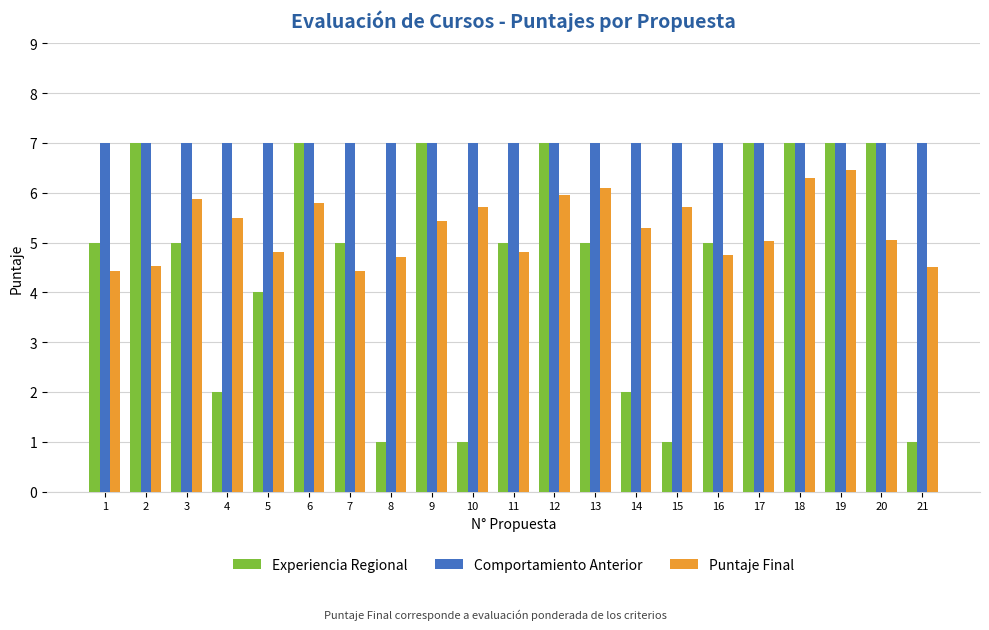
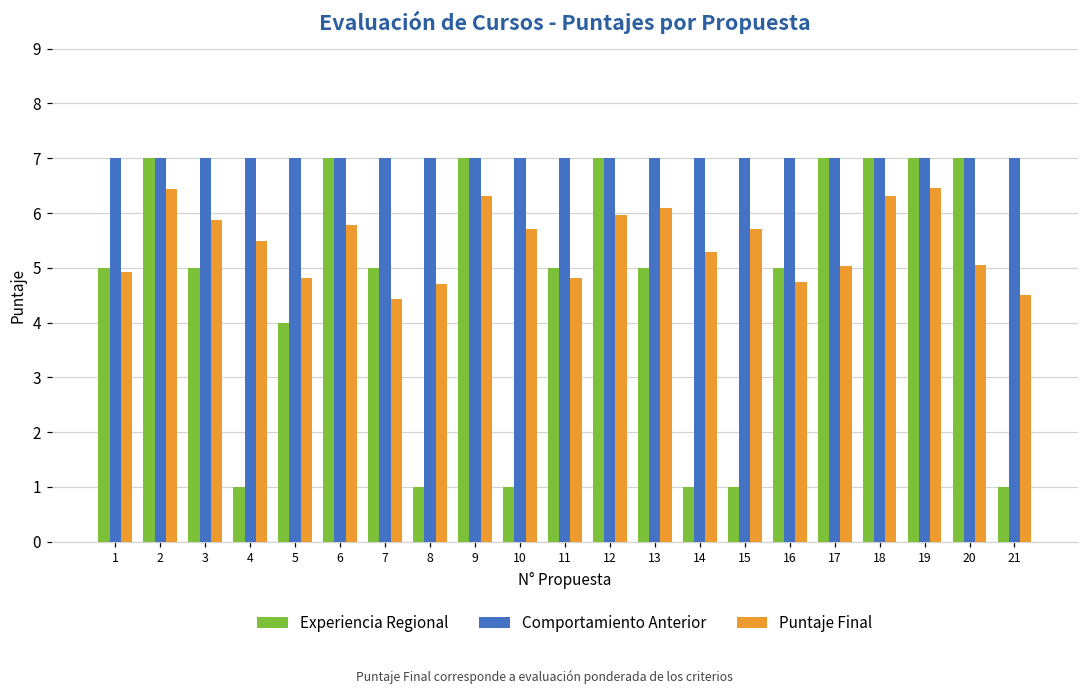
  {
    "Experiencia Regional": {
      "1": 5,
      "2": 7,
      "3": 5,
-     "4": 2,
+     "4": 1,
      "5": 4,
      "6": 7,
      "7": 5,
      "8": 1,
      "9": 7,
      "10": 1,
      "11": 5,
      "12": 7,
      "13": 5,
-     "14": 2,
+     "14": 1,
      "15": 1,
      "16": 5,
      "17": 7,
      "18": 7,
      "19": 7,
      "20": 7,
      "21": 1
    },
    "Comportamiento Anterior": {
      "1": 7.0,
      "2": 7.0,
      "3": 7.0,
      "4": 7.0,
      "5": 7.0,
      "6": 7.0,
      "7": 7.0,
      "8": 7.0,
      "9": 7.0,
      "10": 7.0,
      "11": 7.0,
      "12": 7.0,
      "13": 7.0,
      "14": 7.0,
      "15": 7.0,
      "16": 7.0,
      "17": 7.0,
      "18": 7.0,
      "19": 7.0,
      "20": 7.0,
      "21": 7.0
    },
    "Puntaje Final": {
-     "1": 4.4,
-     "2": 4.5,
+     "1": 4.9,
+     "2": 6.4,
      "3": 5.9,
      "4": 5.5,
      "5": 4.8,
      "6": 5.8,
      "7": 4.4,
      "8": 4.7,
-     "9": 5.4,
+     "9": 6.3,
      "10": 5.7,
      "11": 4.8,
      "12": 6.0,
      "13": 6.1,
      "14": 5.3,
      "15": 5.7,
      "16": 4.7,
      "17": 5.0,
      "18": 6.3,
      "19": 6.5,
      "20": 5.0,
      "21": 4.5
    }
  }
